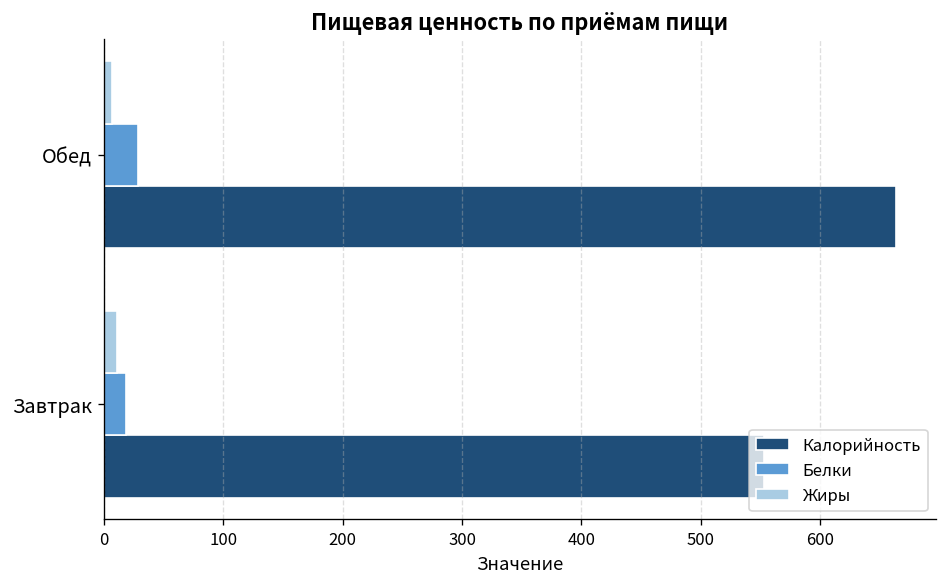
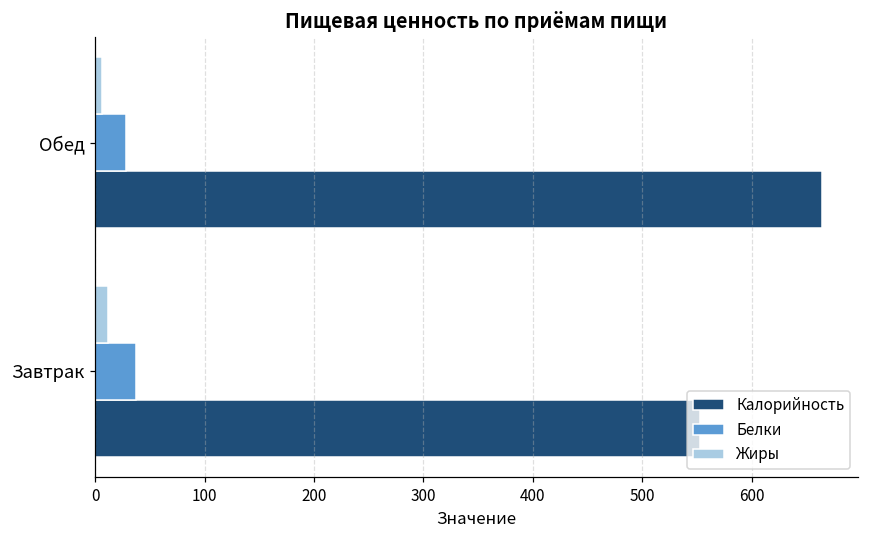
  {
    "Калорийность": {
      "Обед": 660
    },
    "Белки": {
      "Обед": 30,
-     "Завтрак": 20
+     "Завтрак": 40
    },
    "Жиры": {
      "Обед": 10,
      "Завтрак": 10
    }
  }
